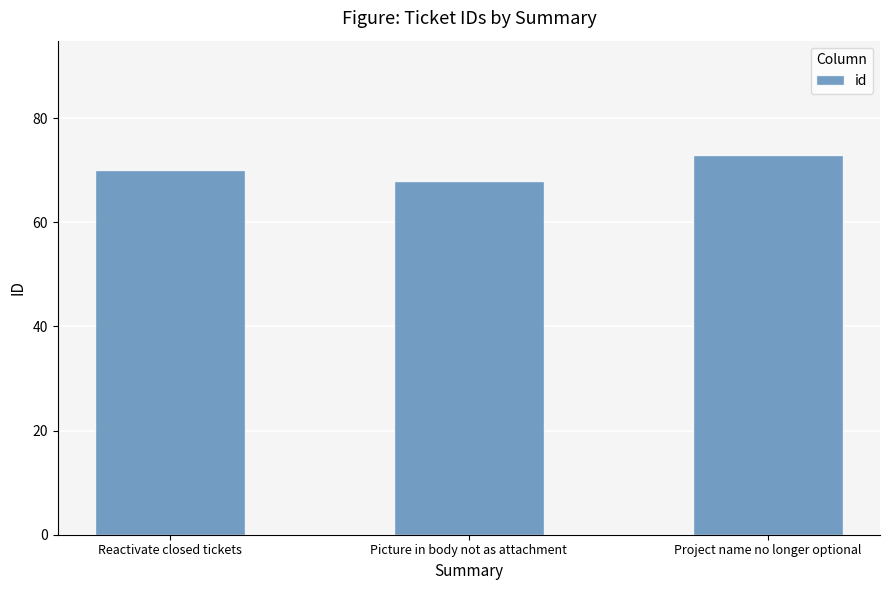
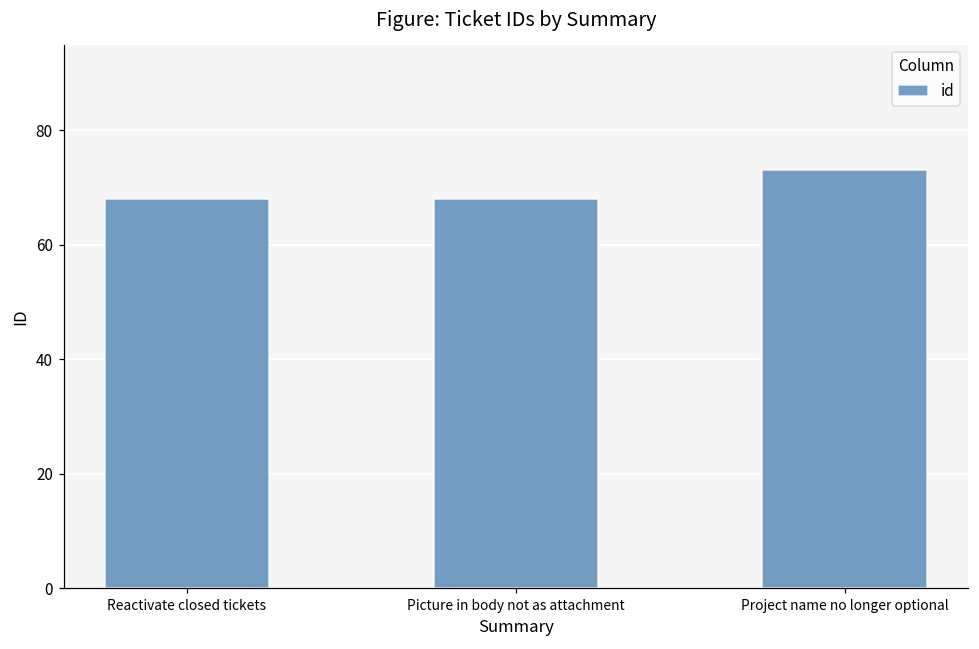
  {
-   "Reactivate closed tickets": 70,
+   "Reactivate closed tickets": 68,
    "Picture in body not as attachment": 68,
    "Project name no longer optional": 73
  }
